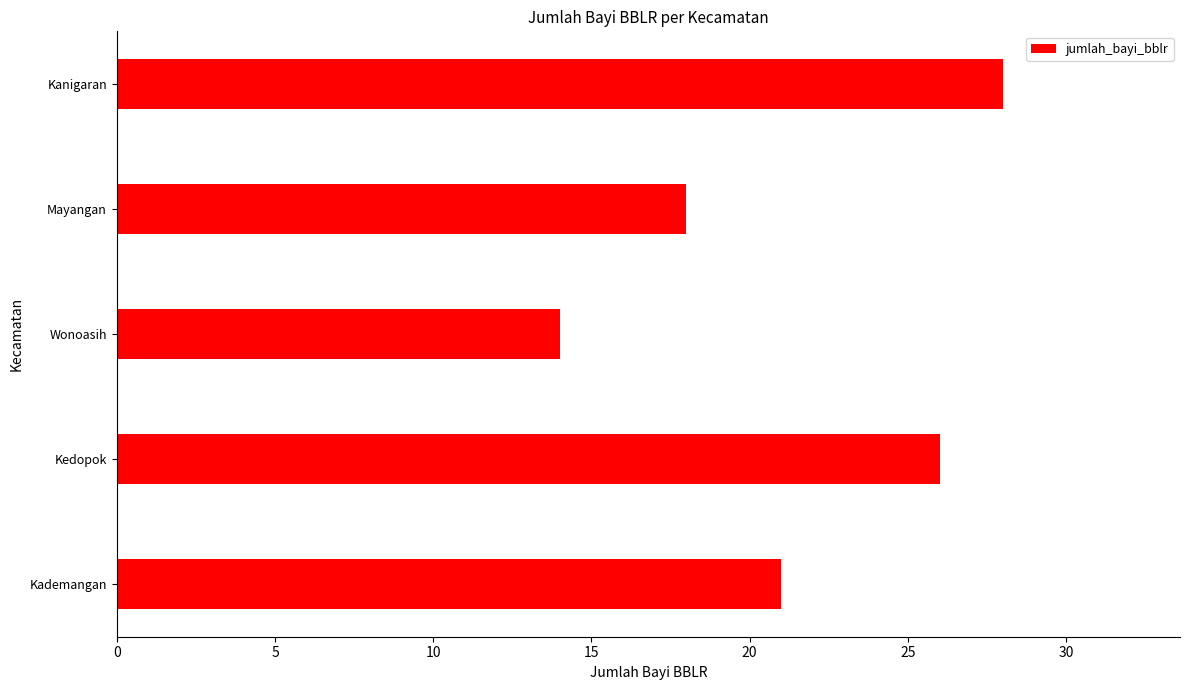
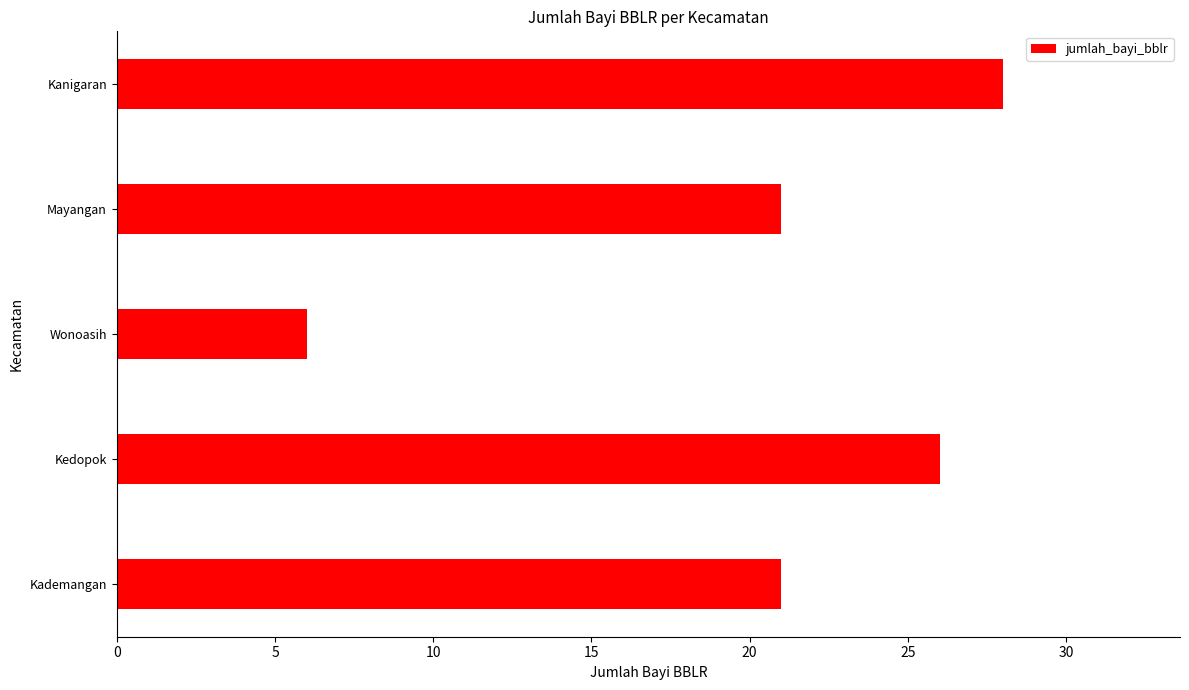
  {
    "Kanigaran": 28,
-   "Mayangan": 18,
-   "Wonoasih": 14,
+   "Mayangan": 21,
+   "Wonoasih": 6,
    "Kedopok": 26,
    "Kademangan": 21
  }
